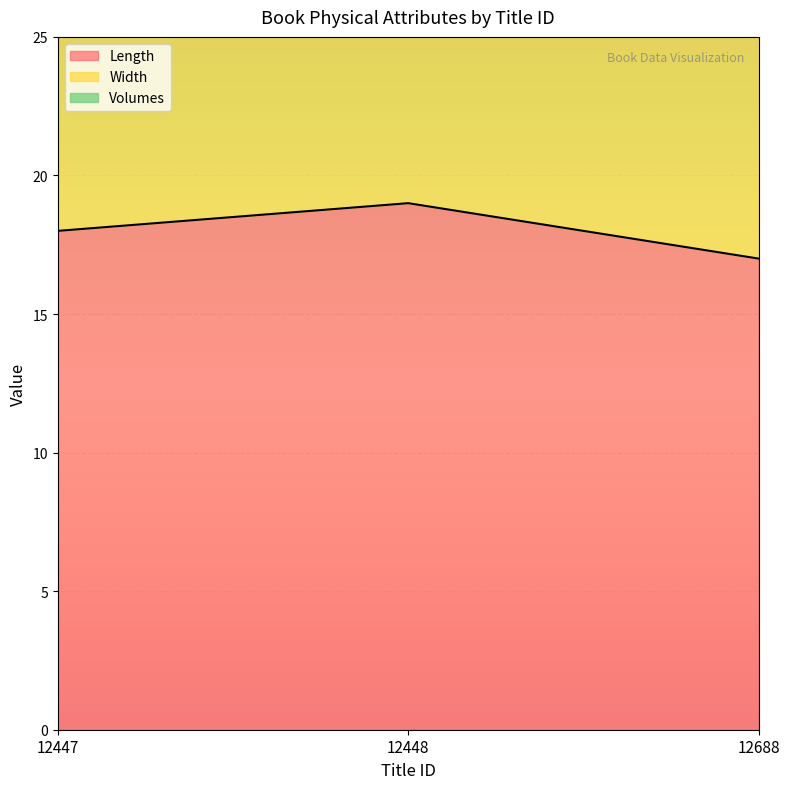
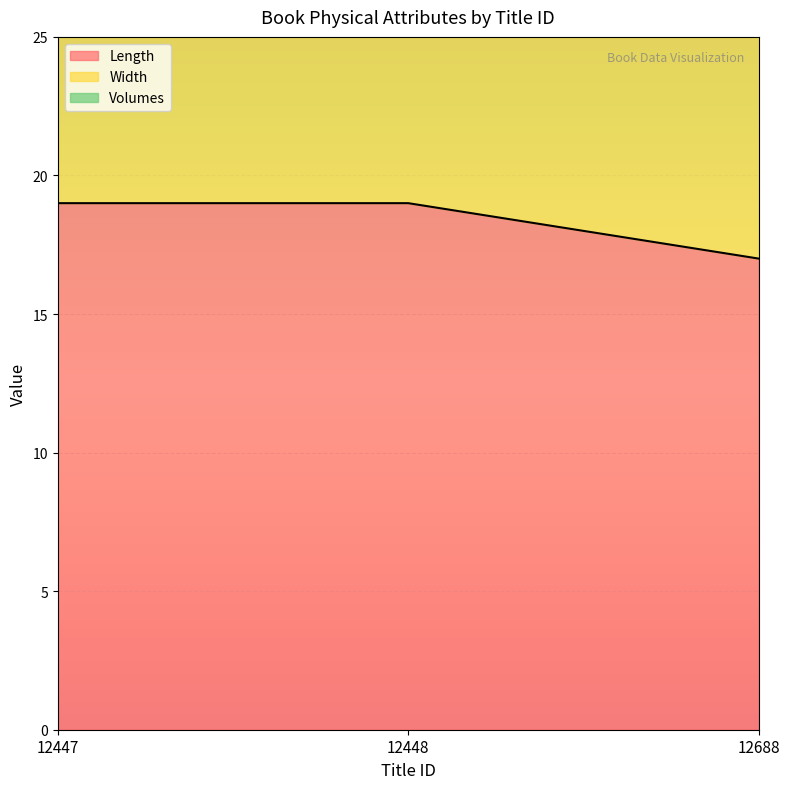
  {
    "Length": {
-     "12447": 18,
+     "12447": 19,
      "12448": 19,
      "12688": 17
    }
  }
